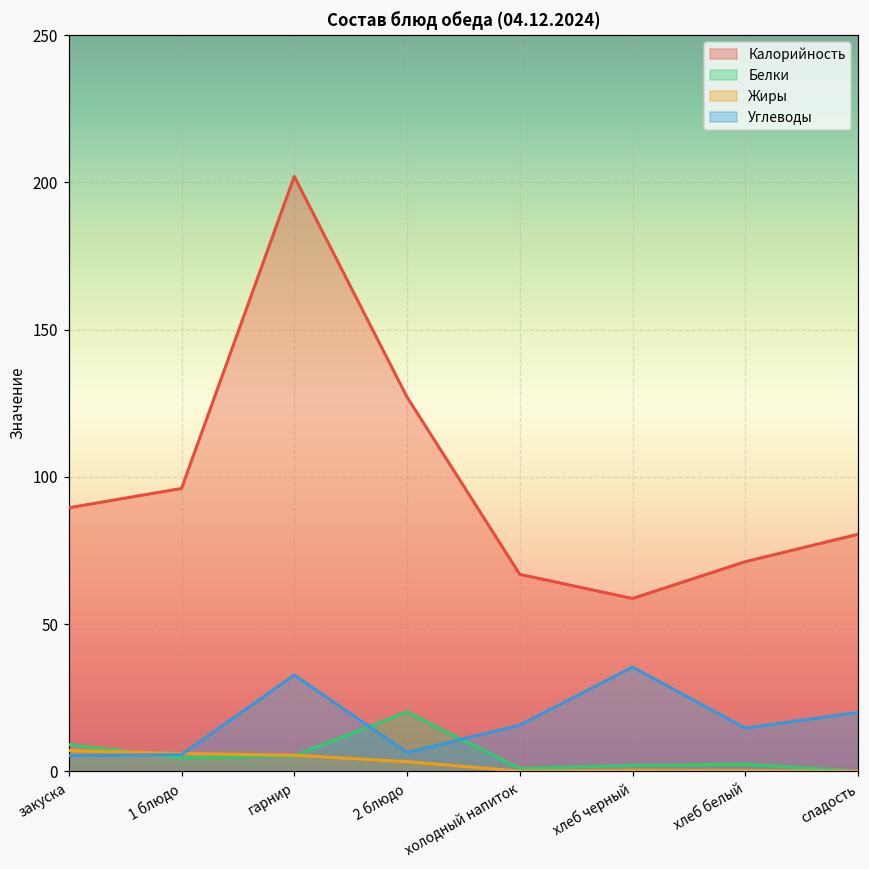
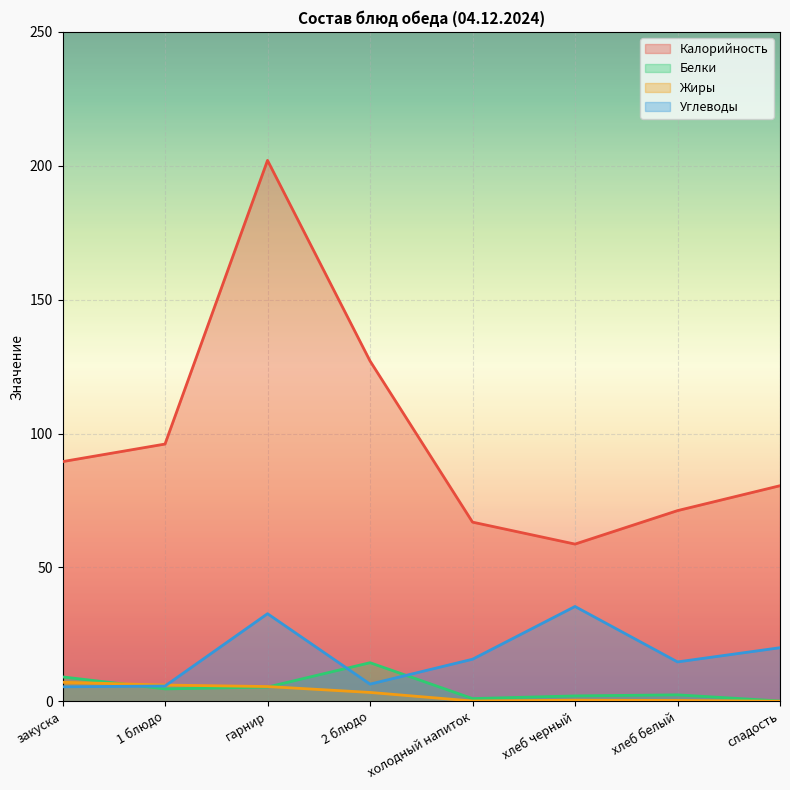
  {
    "Белки": {
      "закуска": 9,
      "1 блюдо": 5,
-     "2 блюдо": 20,
+     "2 блюдо": 14,
      "хлеб черный": 2,
      "хлеб белый": 2
    },
    "Углеводы": {
      "закуска": 5,
      "гарнир": 33,
      "2 блюдо": 6,
      "холодный напиток": 16,
      "хлеб черный": 35,
      "хлеб белый": 15,
      "сладость": 20
    }
  }
